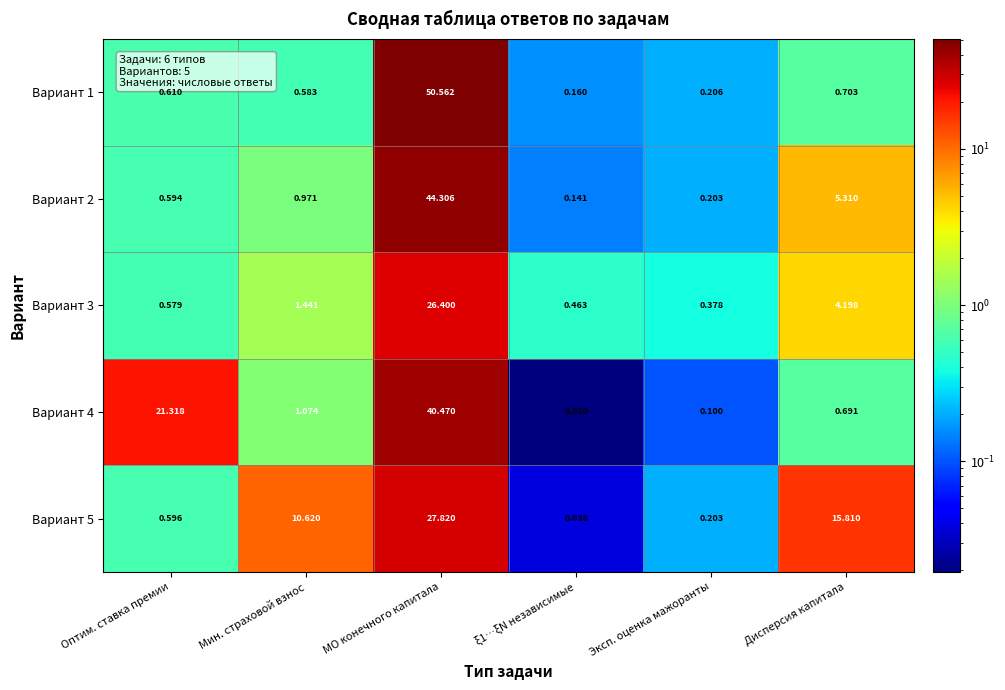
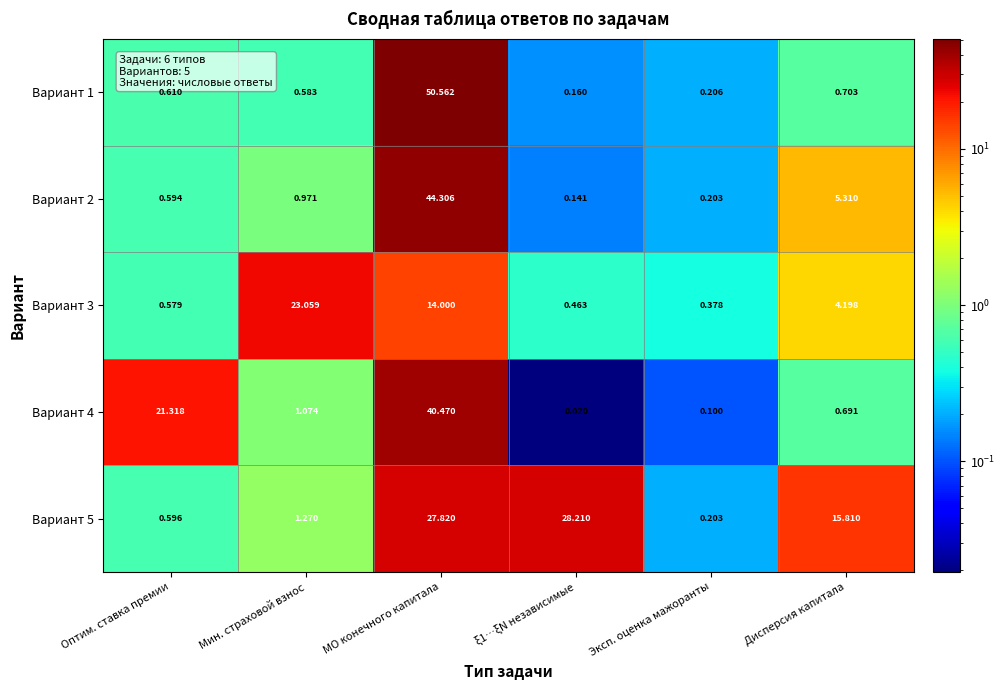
  {
    "Вариант 1": {
      "Мин. страховой взнос": 0.583,
      "МО конечного капитала": 50.562,
      "ξ1…ξN независимые": 0.160,
      "Эксп. оценка мажоранты": 0.206,
      "Дисперсия капитала": 0.703
    },
    "Вариант 2": {
      "Оптим. ставка премии": 0.594,
      "Мин. страховой взнос": 0.971,
      "МО конечного капитала": 44.306,
      "ξ1…ξN независимые": 0.141,
      "Эксп. оценка мажоранты": 0.203,
      "Дисперсия капитала": 5.310
    },
    "Вариант 3": {
      "Оптим. ставка премии": 0.579,
-     "Мин. страховой взнос": 1.441,
-     "МО конечного капитала": 26.400,
+     "Мин. страховой взнос": 23.059,
+     "МО конечного капитала": 14.000,
      "ξ1…ξN независимые": 0.463,
      "Эксп. оценка мажоранты": 0.378,
      "Дисперсия капитала": 4.198
    },
    "Вариант 4": {
      "Оптим. ставка премии": 21.318,
      "Мин. страховой взнос": 1.074,
      "МО конечного капитала": 40.470,
      "ξ1…ξN независимые": 0.020,
      "Эксп. оценка мажоранты": 0.100,
      "Дисперсия капитала": 0.691
    },
    "Вариант 5": {
      "Оптим. ставка премии": 0.596,
-     "Мин. страховой взнос": 10.620,
+     "Мин. страховой взнос": 1.270,
      "МО конечного капитала": 27.820,
-     "ξ1…ξN независимые": 0.038,
+     "ξ1…ξN независимые": 28.210,
      "Эксп. оценка мажоранты": 0.203,
      "Дисперсия капитала": 15.810
    }
  }
